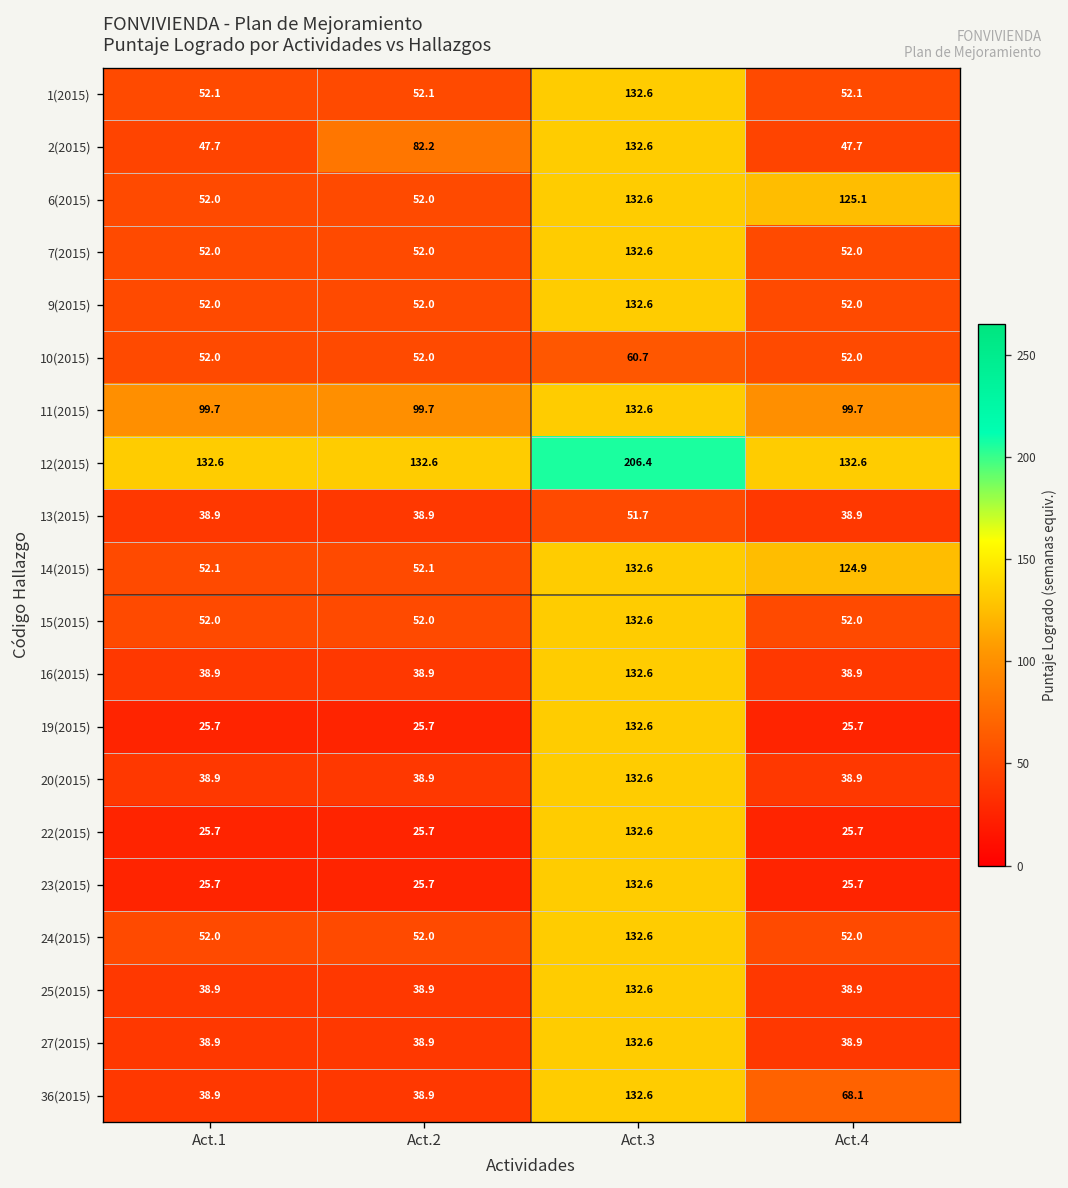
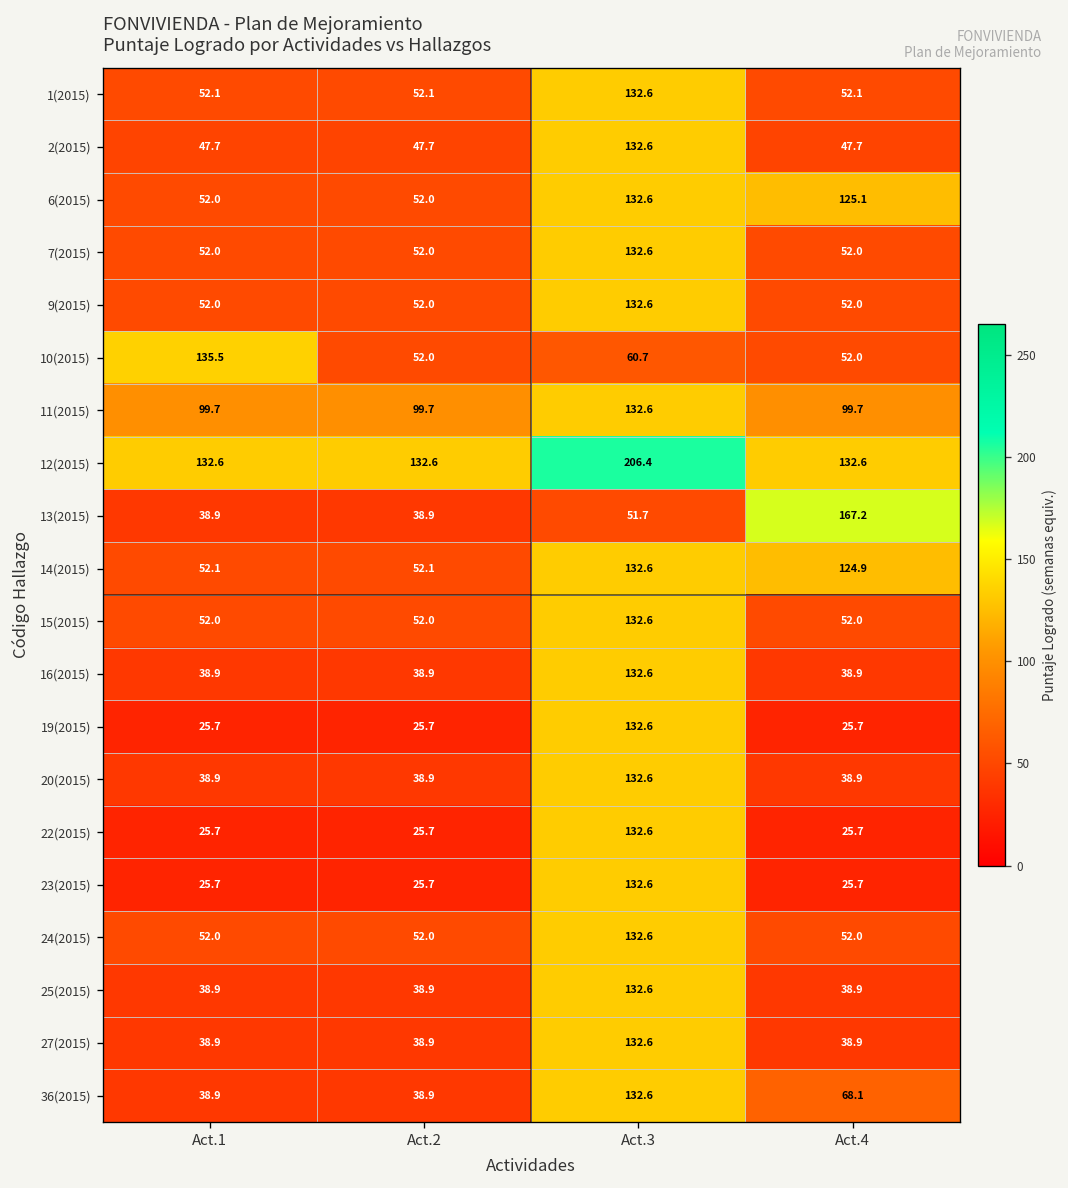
  {
    "1(2015)": {
      "Act.1": 52.1,
      "Act.2": 52.1,
      "Act.3": 132.6,
      "Act.4": 52.1
    },
    "2(2015)": {
      "Act.1": 47.7,
-     "Act.2": 82.2,
+     "Act.2": 47.7,
      "Act.3": 132.6,
      "Act.4": 47.7
    },
    "6(2015)": {
      "Act.1": 52.0,
      "Act.2": 52.0,
      "Act.3": 132.6,
      "Act.4": 125.1
    },
    "7(2015)": {
      "Act.1": 52.0,
      "Act.2": 52.0,
      "Act.3": 132.6,
      "Act.4": 52.0
    },
    "9(2015)": {
      "Act.1": 52.0,
      "Act.2": 52.0,
      "Act.3": 132.6,
      "Act.4": 52.0
    },
    "10(2015)": {
-     "Act.1": 52.0,
+     "Act.1": 135.5,
      "Act.2": 52.0,
      "Act.3": 60.7,
      "Act.4": 52.0
    },
    "11(2015)": {
      "Act.1": 99.7,
      "Act.2": 99.7,
      "Act.3": 132.6,
      "Act.4": 99.7
    },
    "12(2015)": {
      "Act.1": 132.6,
      "Act.2": 132.6,
      "Act.3": 206.4,
      "Act.4": 132.6
    },
    "13(2015)": {
      "Act.1": 38.9,
      "Act.2": 38.9,
      "Act.3": 51.7,
-     "Act.4": 38.9
+     "Act.4": 167.2
    },
    "14(2015)": {
      "Act.1": 52.1,
      "Act.2": 52.1,
      "Act.3": 132.6,
      "Act.4": 124.9
    },
    "15(2015)": {
      "Act.1": 52.0,
      "Act.2": 52.0,
      "Act.3": 132.6,
      "Act.4": 52.0
    },
    "16(2015)": {
      "Act.1": 38.9,
      "Act.2": 38.9,
      "Act.3": 132.6,
      "Act.4": 38.9
    },
    "19(2015)": {
      "Act.1": 25.7,
      "Act.2": 25.7,
      "Act.3": 132.6,
      "Act.4": 25.7
    },
    "20(2015)": {
      "Act.1": 38.9,
      "Act.2": 38.9,
      "Act.3": 132.6,
      "Act.4": 38.9
    },
    "22(2015)": {
      "Act.1": 25.7,
      "Act.2": 25.7,
      "Act.3": 132.6,
      "Act.4": 25.7
    },
    "23(2015)": {
      "Act.1": 25.7,
      "Act.2": 25.7,
      "Act.3": 132.6,
      "Act.4": 25.7
    },
    "24(2015)": {
      "Act.1": 52.0,
      "Act.2": 52.0,
      "Act.3": 132.6,
      "Act.4": 52.0
    },
    "25(2015)": {
      "Act.1": 38.9,
      "Act.2": 38.9,
      "Act.3": 132.6,
      "Act.4": 38.9
    },
    "27(2015)": {
      "Act.1": 38.9,
      "Act.2": 38.9,
      "Act.3": 132.6,
      "Act.4": 38.9
    },
    "36(2015)": {
      "Act.1": 38.9,
      "Act.2": 38.9,
      "Act.3": 132.6,
      "Act.4": 68.1
    }
  }
